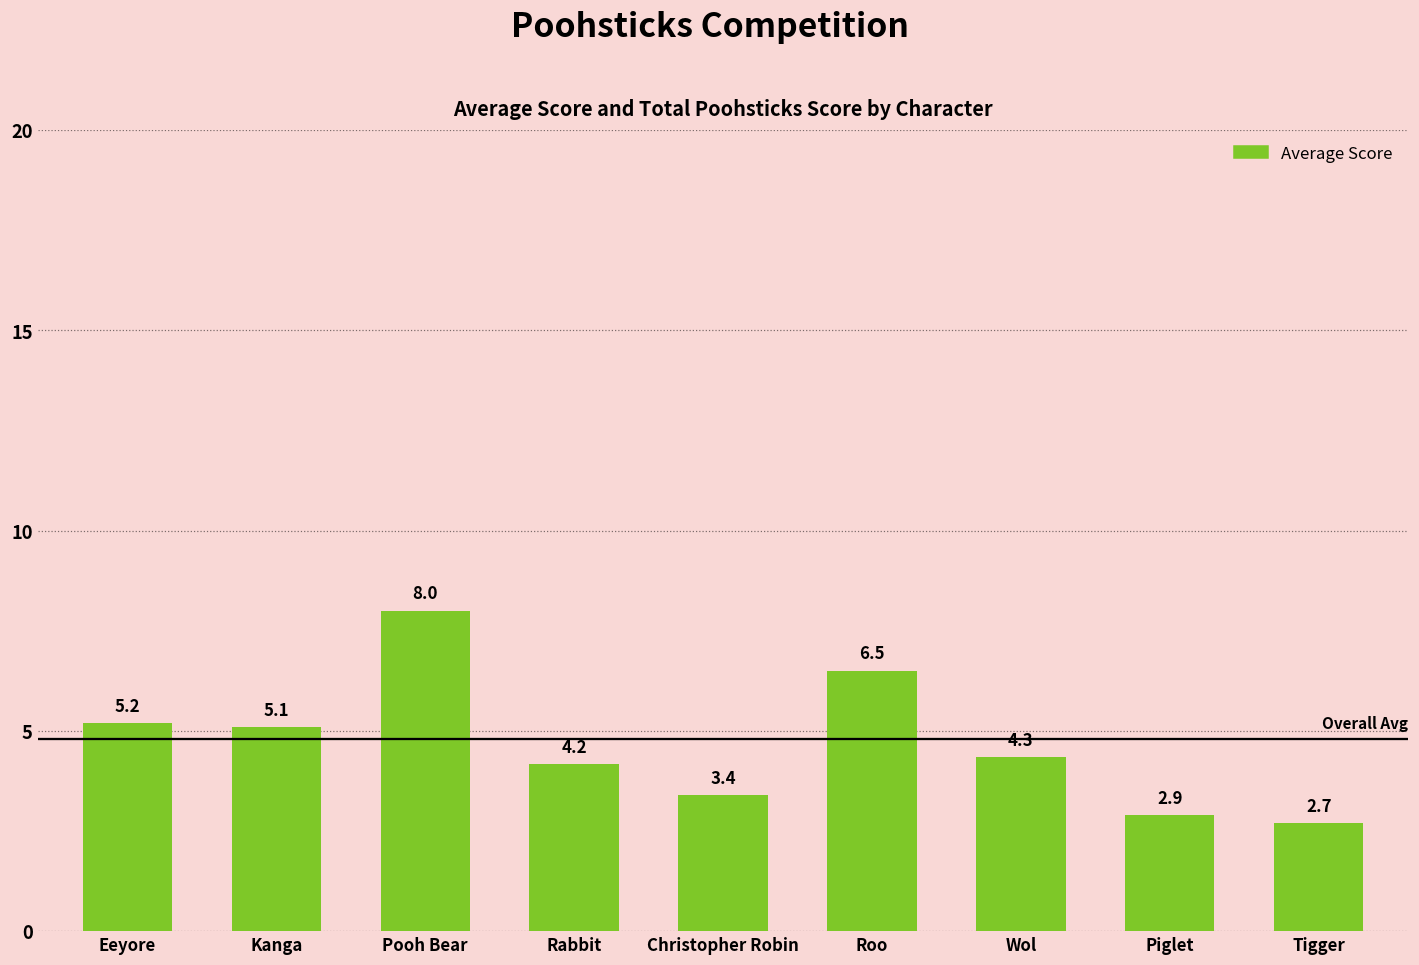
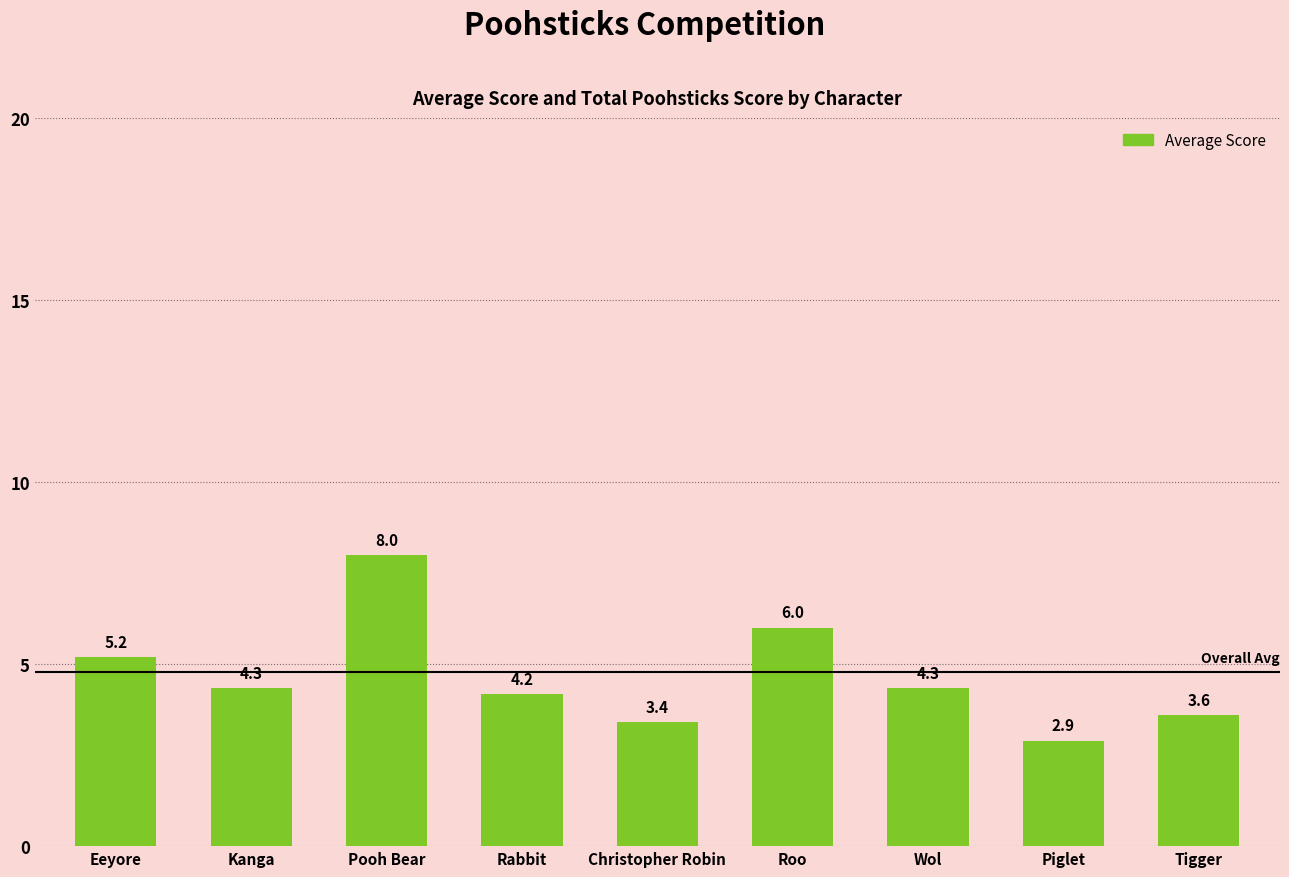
  {
    "Eeyore": 5.2,
-   "Kanga": 5.1,
+   "Kanga": 4.3,
    "Pooh Bear": 8.0,
    "Rabbit": 4.2,
    "Christopher Robin": 3.4,
-   "Roo": 6.5,
+   "Roo": 6.0,
    "Wol": 4.3,
    "Piglet": 2.9,
-   "Tigger": 2.7
+   "Tigger": 3.6
  }
